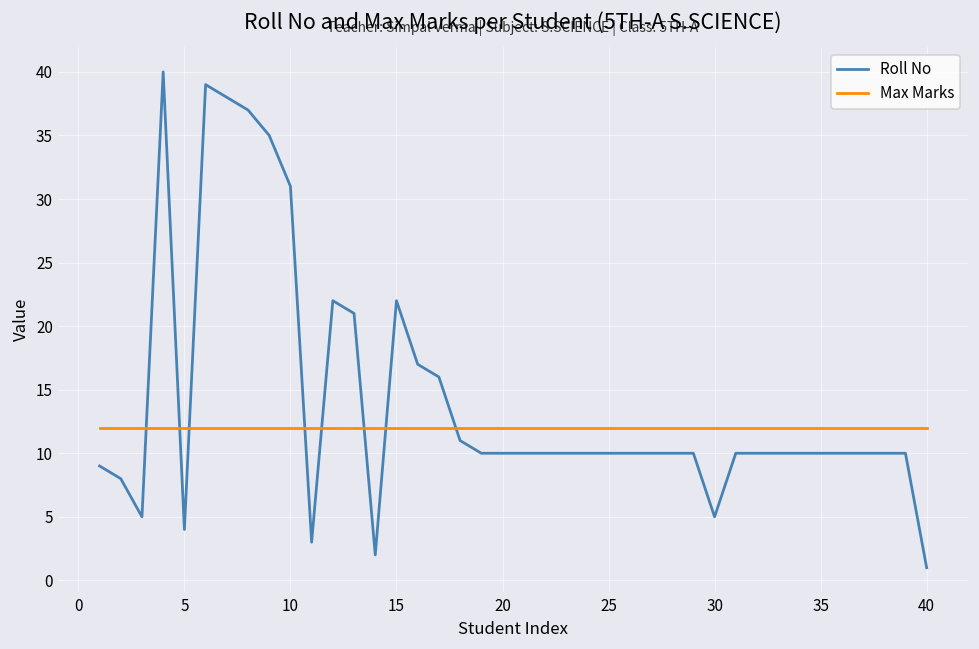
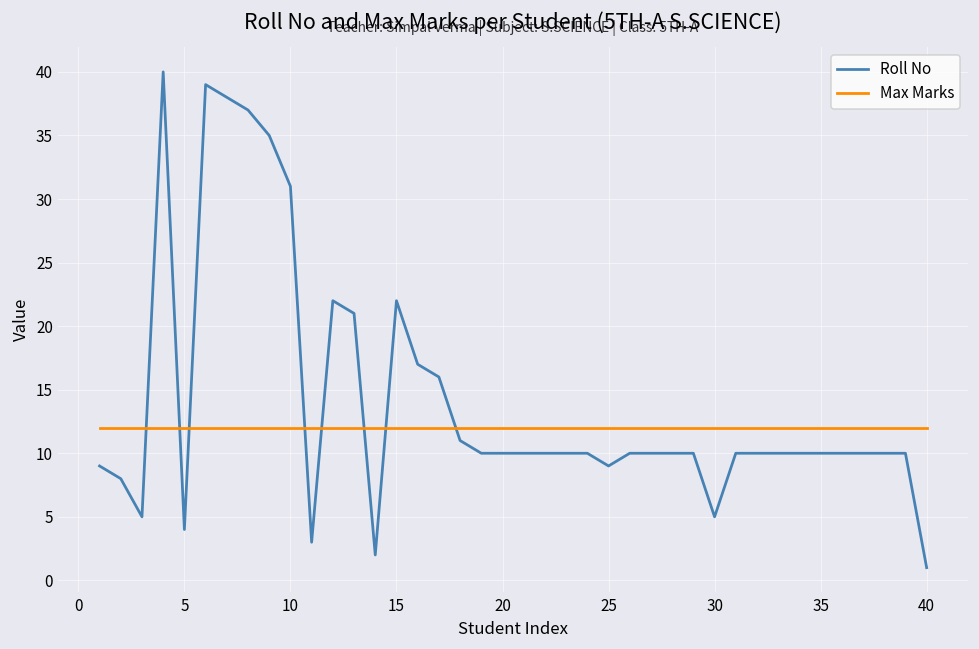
  {
    "Roll No": {
      "5": 4,
      "10": 31,
      "15": 22,
      "20": 10,
-     "25": 10,
+     "25": 9,
      "30": 5,
      "35": 10,
      "40": 1
    },
    "Max Marks": {
      "5": 12,
      "10": 12,
      "15": 12,
      "20": 12,
      "25": 12,
      "30": 12,
      "35": 12,
      "40": 12
    }
  }
